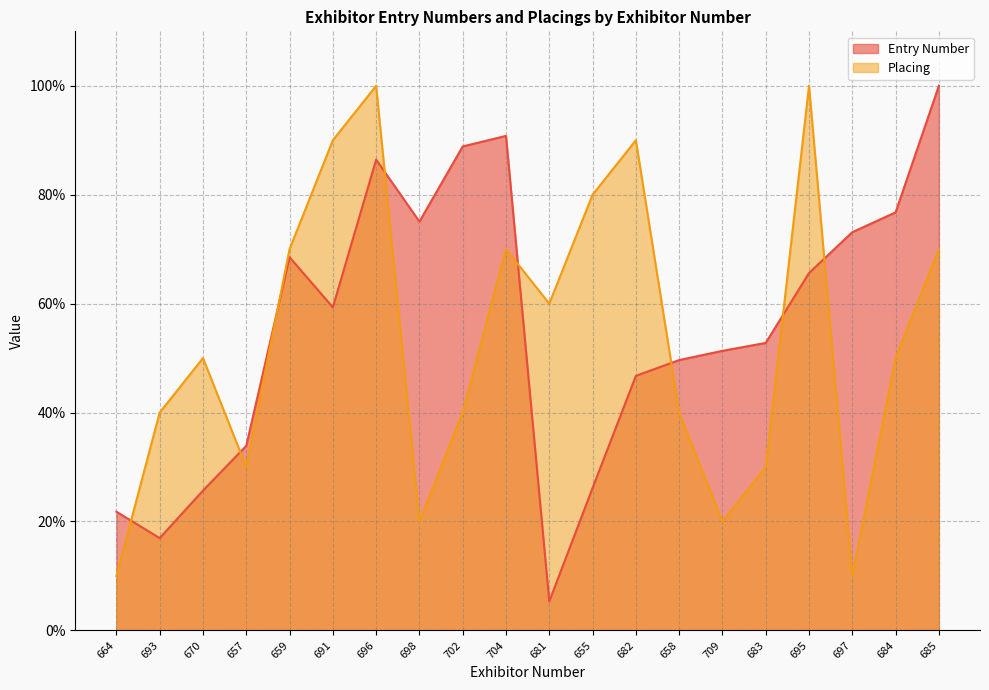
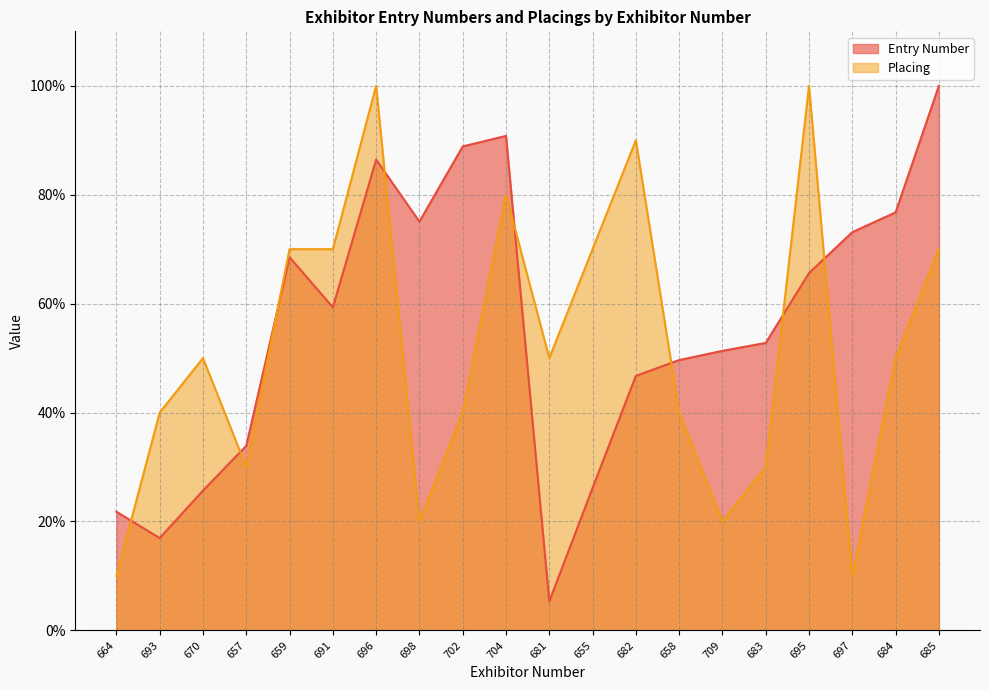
  {
    "Entry Number": {
      "664": "22%",
      "693": "17%",
      "670": "26%",
      "657": "34%",
      "659": "69%",
      "691": "59%",
      "696": "86%",
      "698": "75%",
      "702": "89%",
      "704": "91%",
      "681": "5%",
      "655": "26%",
      "682": "47%",
      "658": "50%",
      "709": "51%",
      "683": "53%",
      "695": "66%",
      "697": "73%",
      "684": "77%",
      "685": "100%"
    },
    "Placing": {
      "664": "10%",
      "693": "40%",
      "670": "50%",
      "657": "30%",
      "659": "70%",
-     "691": "90%",
+     "691": "70%",
      "696": "100%",
      "698": "20%",
      "702": "40%",
-     "704": "70%",
-     "681": "60%",
-     "655": "80%",
+     "704": "80%",
+     "681": "50%",
+     "655": "70%",
      "682": "90%",
      "658": "40%",
      "709": "20%",
      "683": "30%",
      "695": "100%",
      "697": "10%",
      "684": "50%",
      "685": "70%"
    }
  }
